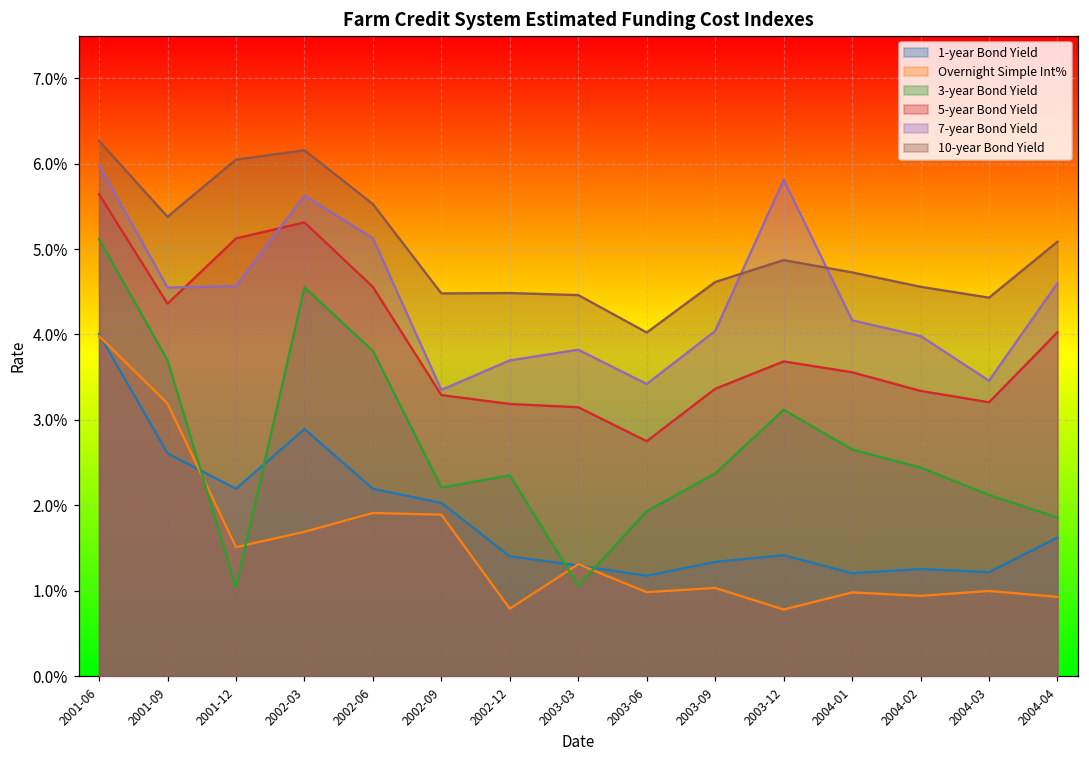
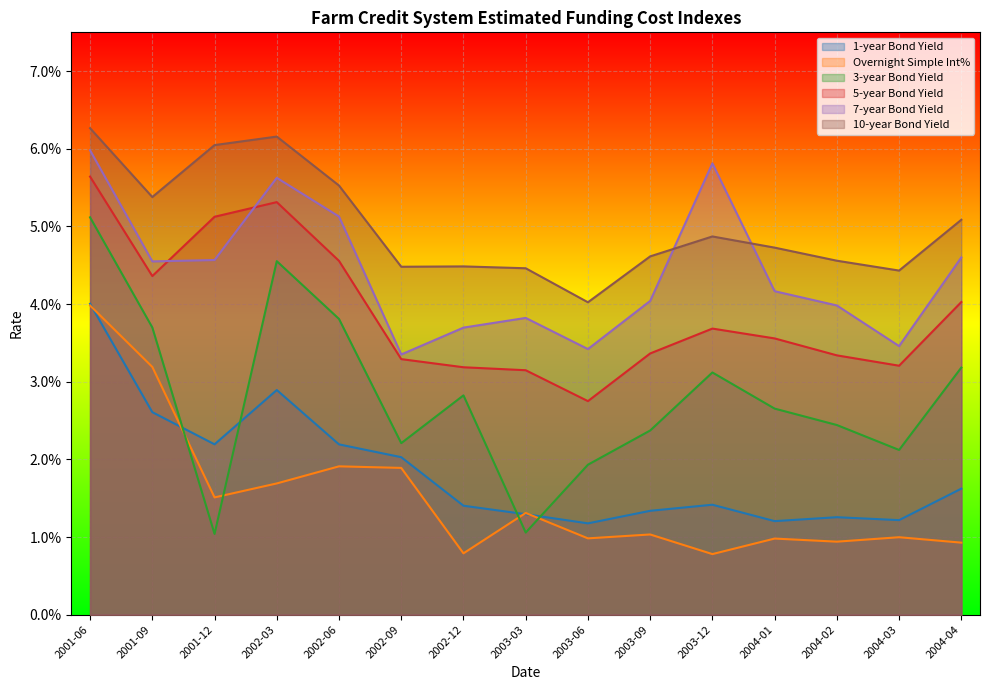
  {
    "1-year Bond Yield": {
      "2001-09": "2.6%",
      "2001-12": "2.2%",
      "2002-03": "2.9%",
      "2002-06": "2.2%",
      "2002-09": "2.0%",
      "2002-12": "1.4%",
      "2003-06": "1.2%",
      "2003-09": "1.3%",
      "2003-12": "1.4%",
      "2004-01": "1.2%",
      "2004-02": "1.3%",
      "2004-03": "1.2%",
      "2004-04": "1.6%"
    },
    "3-year Bond Yield": {
      "2001-06": "5.1%",
      "2001-09": "3.7%",
      "2001-12": "1.0%",
      "2002-03": "4.6%",
      "2002-06": "3.8%",
      "2002-09": "2.2%",
-     "2002-12": "2.3%",
+     "2002-12": "2.8%",
      "2003-03": "1.1%",
      "2003-06": "1.9%",
      "2003-09": "2.4%",
      "2003-12": "3.1%",
      "2004-01": "2.7%",
      "2004-02": "2.4%",
      "2004-03": "2.1%",
-     "2004-04": "1.9%"
+     "2004-04": "3.2%"
    },
    "7-year Bond Yield": {
      "2001-06": "6.0%",
      "2001-09": "4.5%",
      "2001-12": "4.6%",
      "2002-03": "5.6%",
      "2002-06": "5.1%",
      "2002-09": "3.4%",
      "2002-12": "3.7%",
      "2003-03": "3.8%",
      "2003-06": "3.4%",
      "2003-09": "4.0%",
      "2003-12": "5.8%",
      "2004-01": "4.2%",
      "2004-02": "4.0%",
      "2004-03": "3.5%",
      "2004-04": "4.6%"
    }
  }
